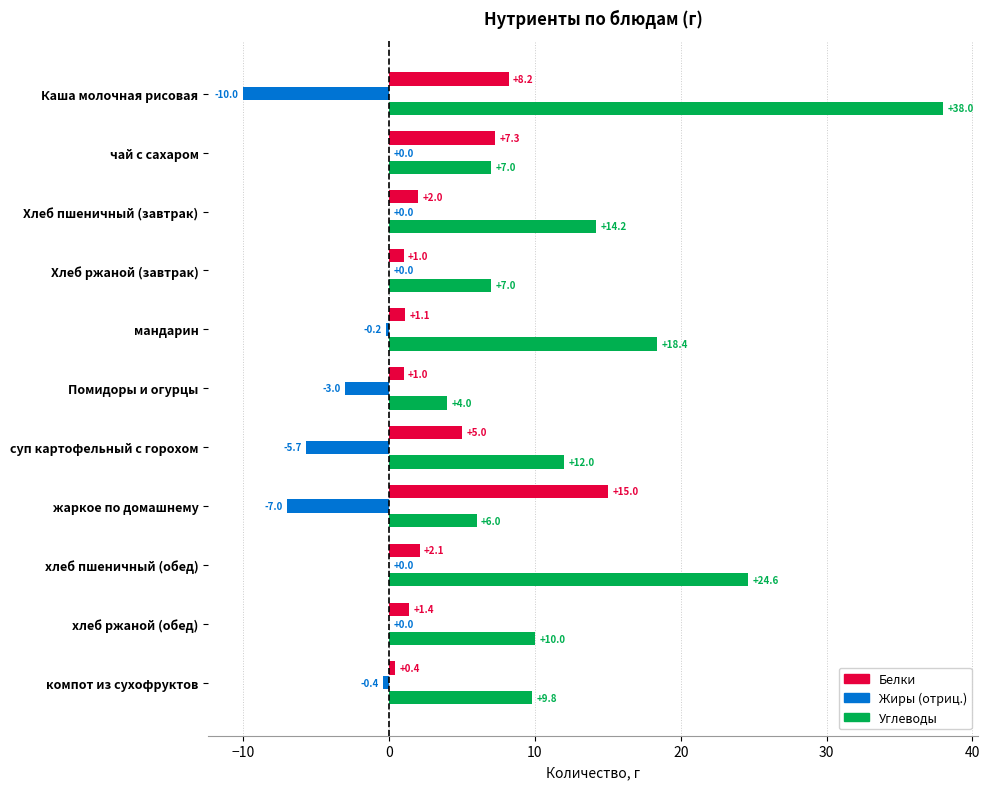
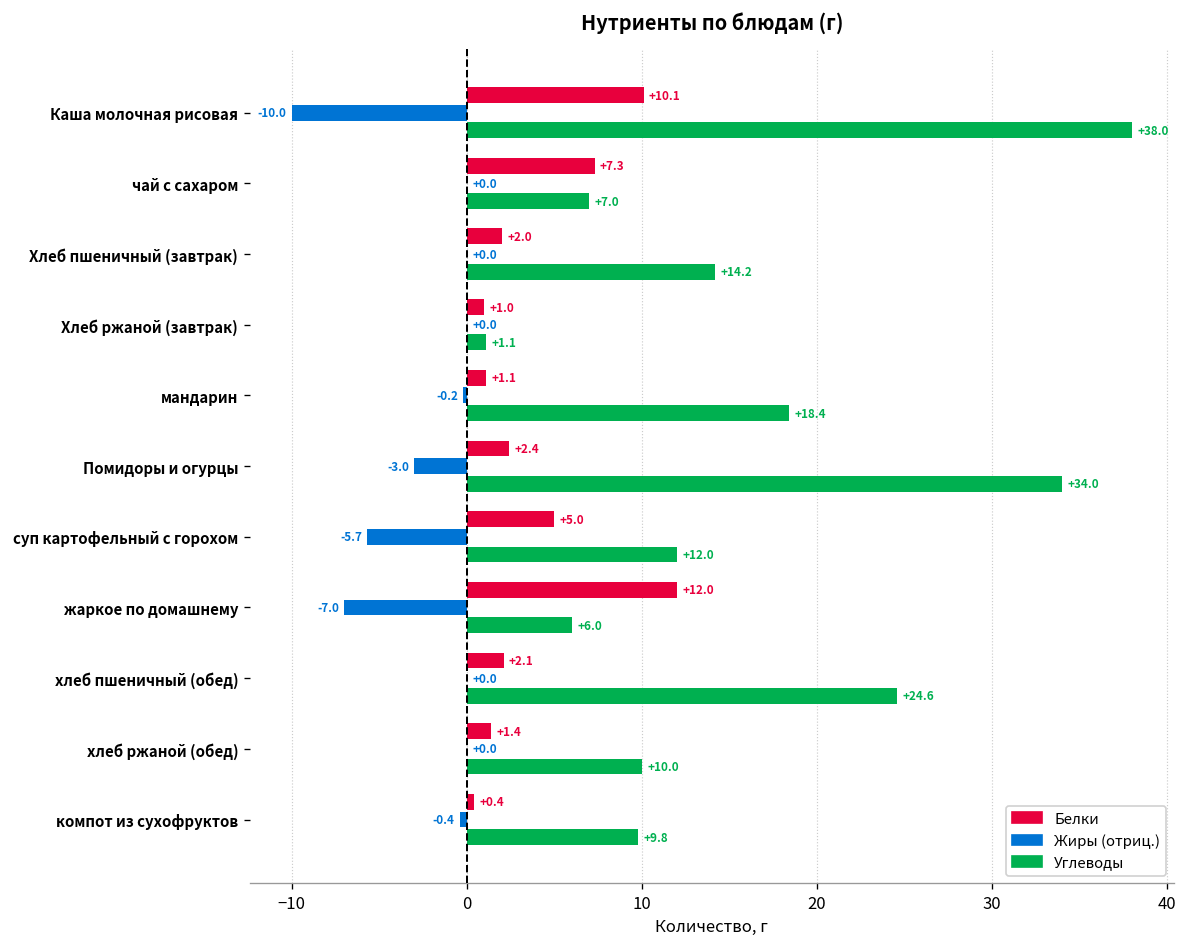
  {
    "Белки": {
-     "Каша молочная рисовая": "+8.2",
+     "Каша молочная рисовая": "+10.1",
      "чай с сахаром": "+7.3",
      "Хлеб пшеничный (завтрак)": "+2.0",
      "Хлеб ржаной (завтрак)": "+1.0",
      "мандарин": "+1.1",
-     "Помидоры и огурцы": "+1.0",
+     "Помидоры и огурцы": "+2.4",
      "суп картофельный с горохом": "+5.0",
-     "жаркое по домашнему": "+15.0",
+     "жаркое по домашнему": "+12.0",
      "хлеб пшеничный (обед)": "+2.1",
      "хлеб ржаной (обед)": "+1.4",
      "компот из сухофруктов": "+0.4"
    },
    "Углеводы": {
      "Каша молочная рисовая": "+38.0",
      "чай с сахаром": "+7.0",
      "Хлеб пшеничный (завтрак)": "+14.2",
-     "Хлеб ржаной (завтрак)": "+7.0",
+     "Хлеб ржаной (завтрак)": "+1.1",
      "мандарин": "+18.4",
-     "Помидоры и огурцы": "+4.0",
+     "Помидоры и огурцы": "+34.0",
      "суп картофельный с горохом": "+12.0",
      "жаркое по домашнему": "+6.0",
      "хлеб пшеничный (обед)": "+24.6",
      "хлеб ржаной (обед)": "+10.0",
      "компот из сухофруктов": "+9.8"
    }
  }
